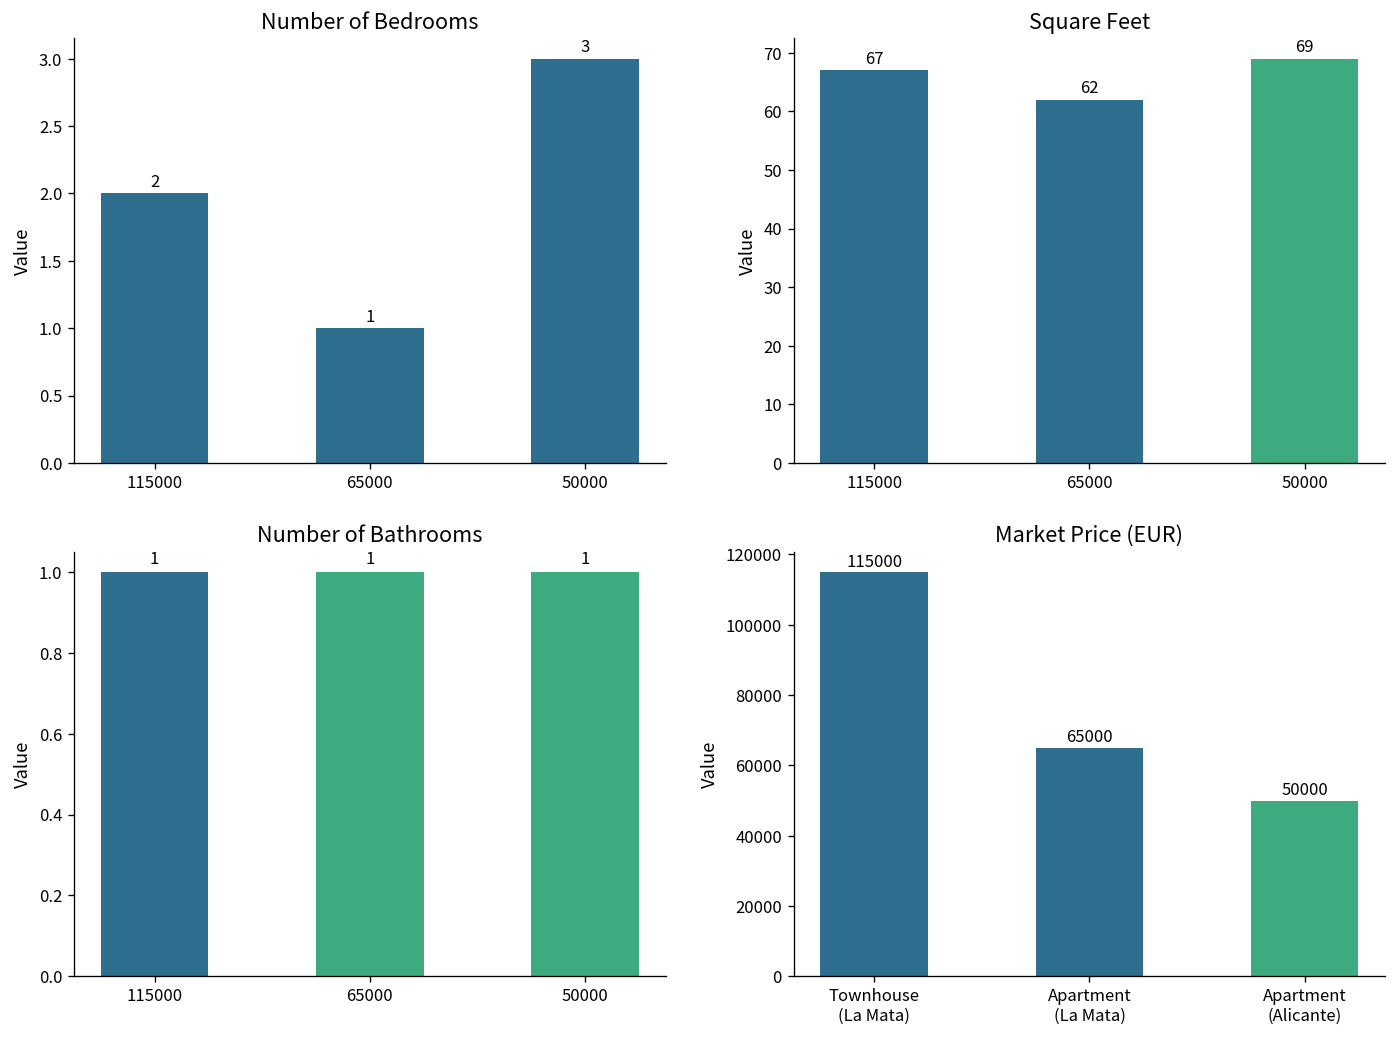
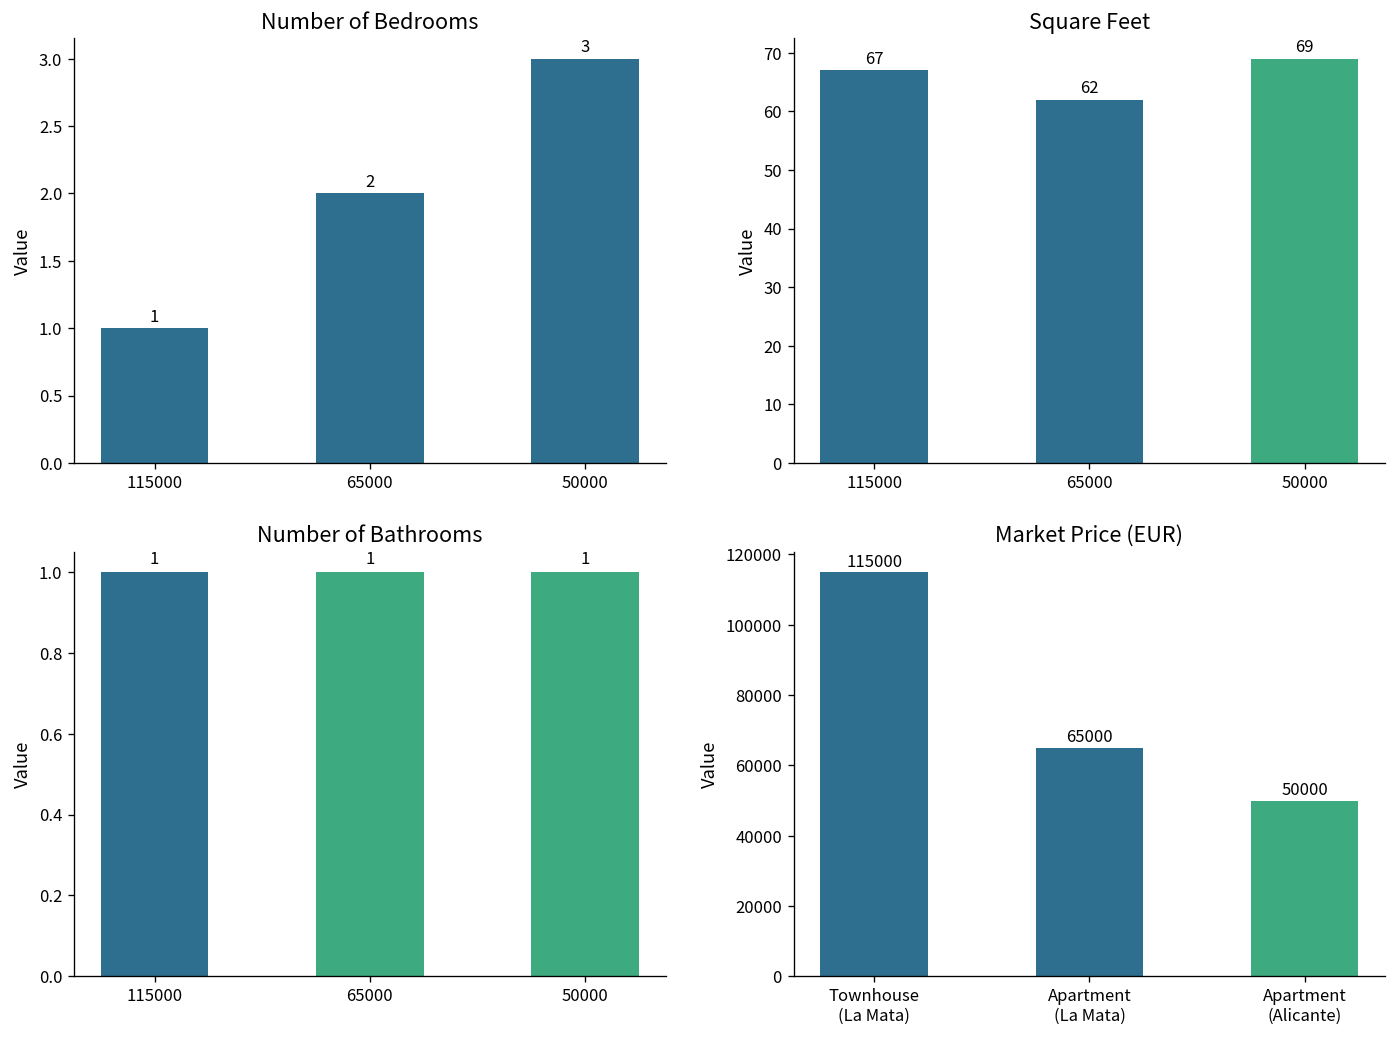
  {
    "Number of Bedrooms": {
-     "115000": 2,
-     "65000": 1,
+     "115000": 1,
+     "65000": 2,
      "50000": 3
    },
    "Square Feet": {
      "115000": 67,
      "65000": 62,
      "50000": 69
    },
    "Number of Bathrooms": {
      "115000": 1,
      "65000": 1,
      "50000": 1
    },
    "Market Price (EUR)": {
      "Townhouse (La Mata)": 115000,
      "Apartment (La Mata)": 65000,
      "Apartment (Alicante)": 50000
    }
  }
